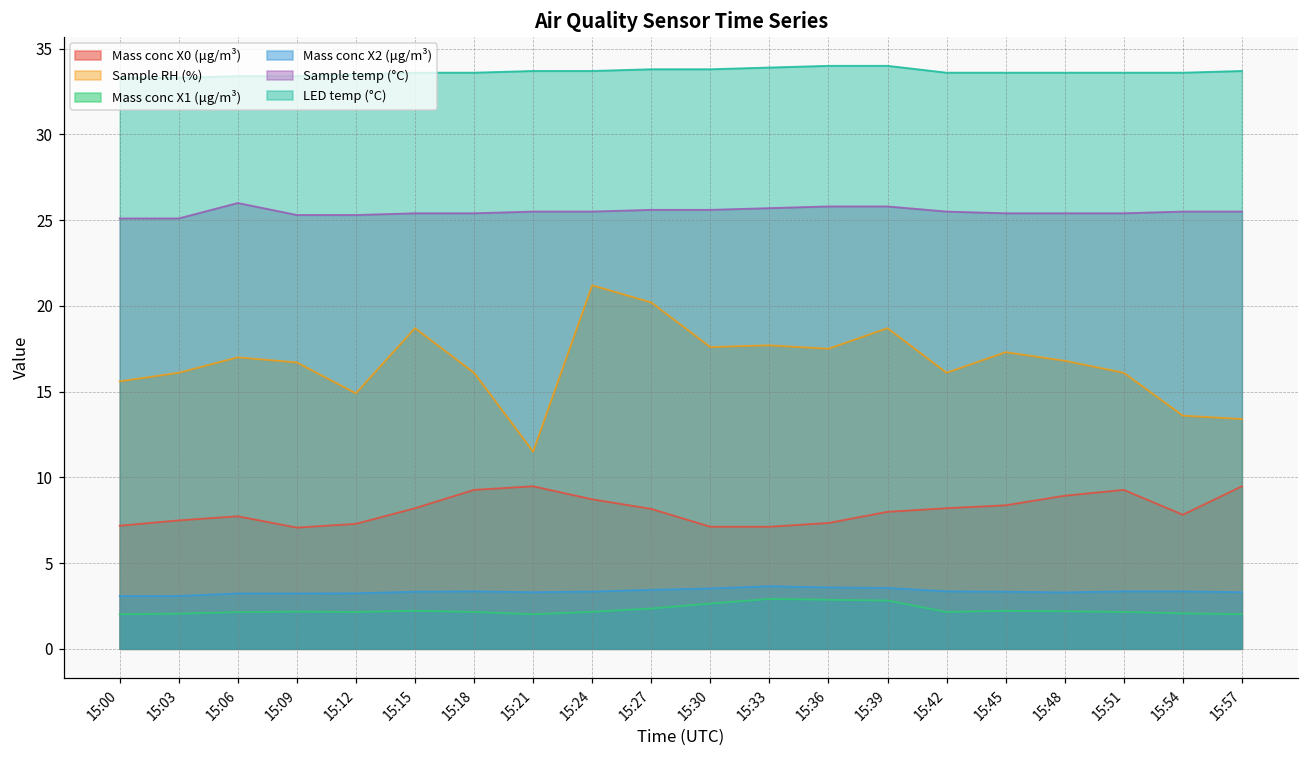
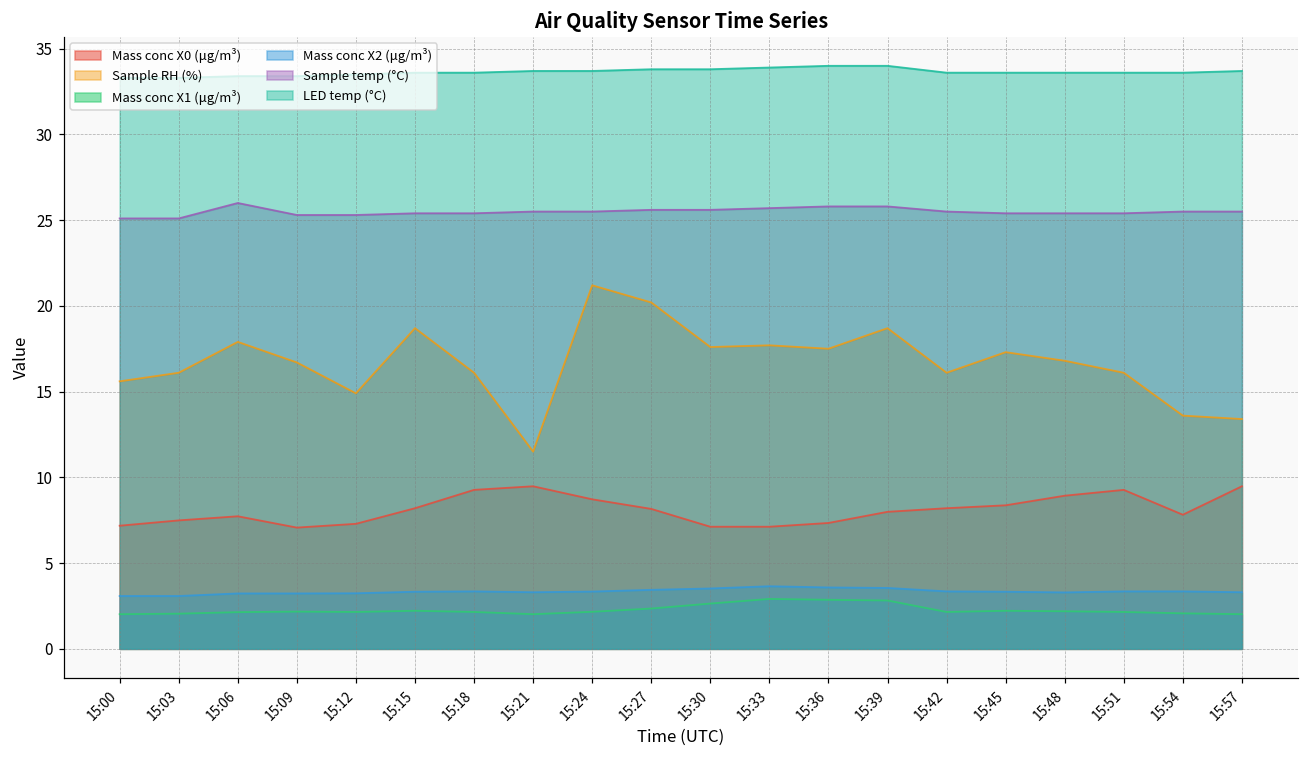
  {
    "Mass conc X0 (μg/m³)": {
      "15:00": 7.2,
      "15:03": 7.5,
      "15:06": 7.7,
      "15:09": 7.1,
      "15:12": 7.3,
      "15:15": 8.2,
      "15:18": 9.3,
      "15:21": 9.5,
      "15:24": 8.7,
      "15:27": 8.2,
      "15:30": 7.1,
      "15:33": 7.1,
      "15:36": 7.3,
      "15:39": 8.0,
      "15:42": 8.2,
      "15:45": 8.4,
      "15:48": 8.9,
      "15:51": 9.3,
      "15:54": 7.8,
      "15:57": 9.5
    },
    "Sample RH (%)": {
      "15:00": 15.6,
      "15:03": 16.1,
-     "15:06": 17.0,
+     "15:06": 17.9,
      "15:09": 16.7,
      "15:12": 14.9,
      "15:15": 18.7,
      "15:18": 16.1,
      "15:21": 11.5,
      "15:24": 21.2,
      "15:27": 20.2,
      "15:30": 17.6,
      "15:33": 17.7,
      "15:36": 17.5,
      "15:39": 18.7,
      "15:42": 16.1,
      "15:45": 17.3,
      "15:48": 16.8,
      "15:51": 16.1,
      "15:54": 13.6,
      "15:57": 13.4
    },
    "Sample temp (°C)": {
      "15:00": 25.1,
      "15:03": 25.1,
      "15:06": 26.0,
      "15:09": 25.3,
      "15:12": 25.3,
      "15:15": 25.4,
      "15:18": 25.4,
      "15:21": 25.5,
      "15:24": 25.5,
      "15:27": 25.6,
      "15:30": 25.6,
      "15:33": 25.7,
      "15:36": 25.8,
      "15:39": 25.8,
      "15:42": 25.5,
      "15:45": 25.4,
      "15:48": 25.4,
      "15:51": 25.4,
      "15:54": 25.5,
      "15:57": 25.5
    }
  }
